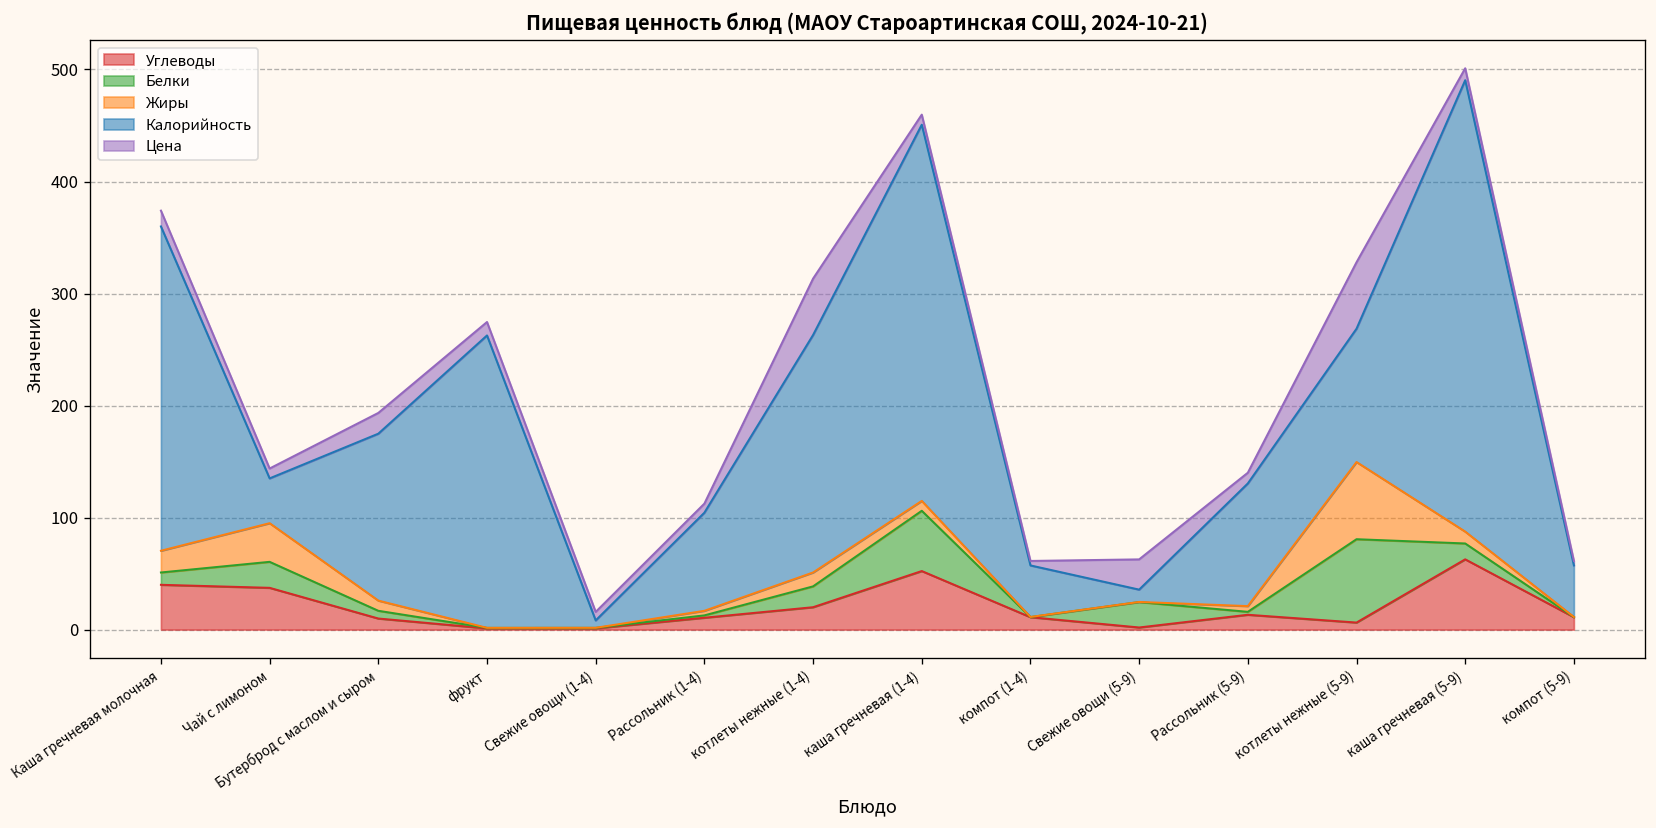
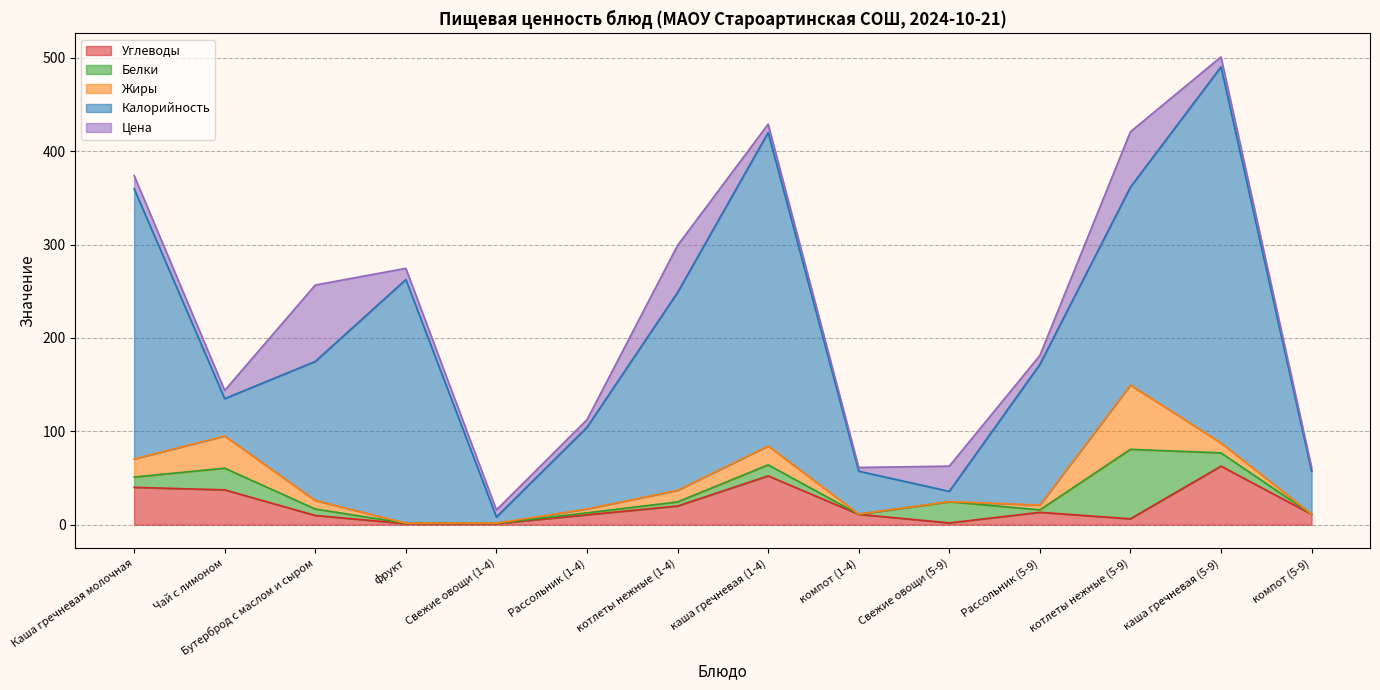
  {
    "Углеводы": {
      "Каша гречневая молочная": 40,
      "Чай с лимоном": 40,
      "Бутерброд с маслом и сыром": 10,
      "котлеты нежные (1-4)": 20,
      "каша гречневая (1-4)": 50,
      "Свежие овощи (5-9)": 0,
      "котлеты нежные (5-9)": 10,
      "каша гречневая (5-9)": 60
    },
    "Белки": {
      "Каша гречневая молочная": 10,
      "Чай с лимоном": 20,
      "Бутерброд с маслом и сыром": 10,
-     "котлеты нежные (1-4)": 20,
-     "каша гречневая (1-4)": 50,
+     "котлеты нежные (1-4)": 0,
+     "каша гречневая (1-4)": 10,
      "котлеты нежные (5-9)": 70,
      "каша гречневая (5-9)": 10
    },
    "Жиры": {
      "Каша гречневая молочная": 20,
      "Чай с лимоном": 30,
      "Бутерброд с маслом и сыром": 10,
      "Рассольник (1-4)": 0,
      "котлеты нежные (1-4)": 10,
-     "каша гречневая (1-4)": 10,
+     "каша гречневая (1-4)": 20,
      "Рассольник (5-9)": 10,
      "котлеты нежные (5-9)": 70,
      "каша гречневая (5-9)": 10
    },
    "Калорийность": {
      "Каша гречневая молочная": 290,
      "Чай с лимоном": 40,
      "Бутерброд с маслом и сыром": 150,
      "фрукт": 260,
      "Свежие овощи (1-4)": 10,
      "Рассольник (1-4)": 90,
      "котлеты нежные (1-4)": 210,
      "каша гречневая (1-4)": 340,
      "компот (1-4)": 50,
      "Свежие овощи (5-9)": 10,
-     "Рассольник (5-9)": 110,
-     "котлеты нежные (5-9)": 120,
+     "Рассольник (5-9)": 150,
+     "котлеты нежные (5-9)": 210,
      "каша гречневая (5-9)": 400,
      "компот (5-9)": 50
    },
    "Цена": {
      "Каша гречневая молочная": 10,
      "Чай с лимоном": 10,
-     "Бутерброд с маслом и сыром": 20,
+     "Бутерброд с маслом и сыром": 80,
      "фрукт": 10,
      "Свежие овощи (1-4)": 10,
      "Рассольник (1-4)": 10,
      "котлеты нежные (1-4)": 50,
      "каша гречневая (1-4)": 10,
      "компот (1-4)": 0,
      "Свежие овощи (5-9)": 30,
      "Рассольник (5-9)": 10,
      "котлеты нежные (5-9)": 60,
      "каша гречневая (5-9)": 10,
      "компот (5-9)": 0
    }
  }
